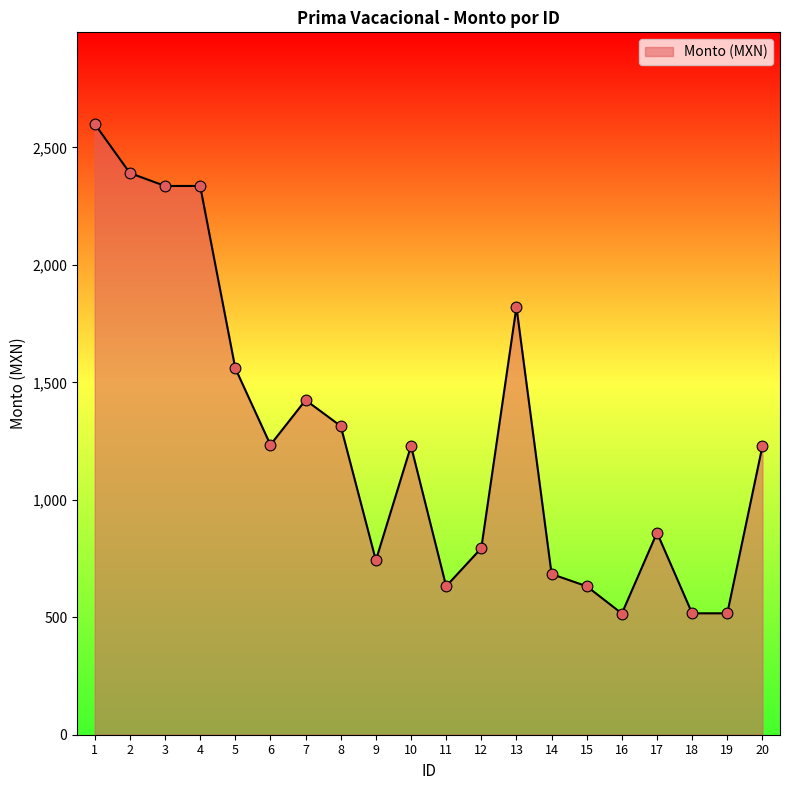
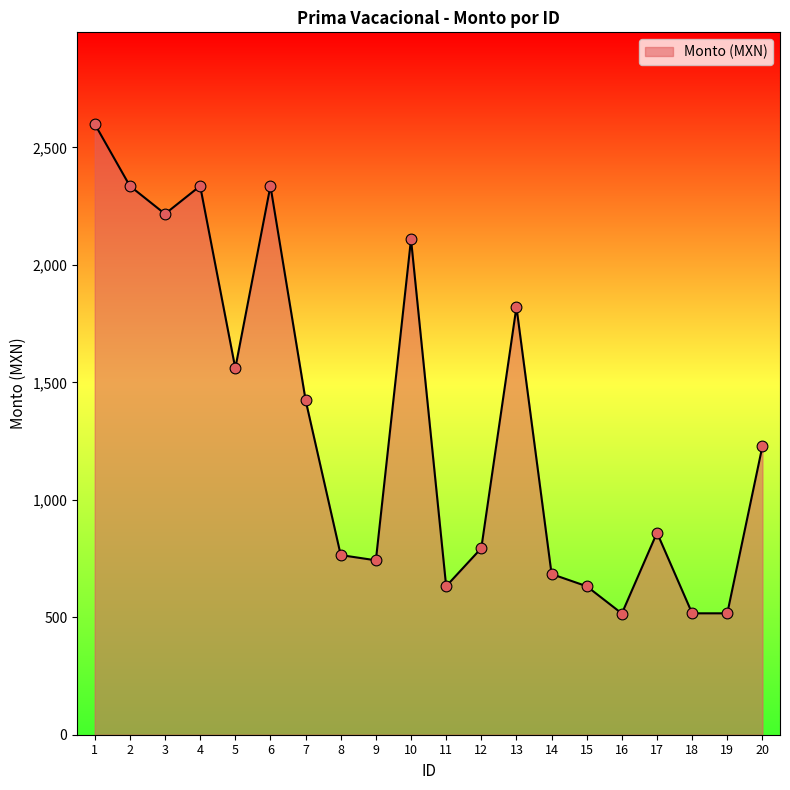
  {
    "1": "2,600",
-   "2": "2,390",
-   "3": "2,340",
+   "2": "2,340",
+   "3": "2,220",
    "4": "2,340",
    "5": "1,560",
-   "6": "1,230",
+   "6": "2,340",
    "7": "1,420",
-   "8": "1,310",
+   "8": "760",
    "9": "740",
-   "10": "1,230",
+   "10": "2,110",
    "11": "630",
    "12": "790",
    "13": "1,820",
    "14": "680",
    "15": "630",
    "16": "520",
    "17": "860",
    "18": "520",
    "19": "520",
    "20": "1,230"
  }
